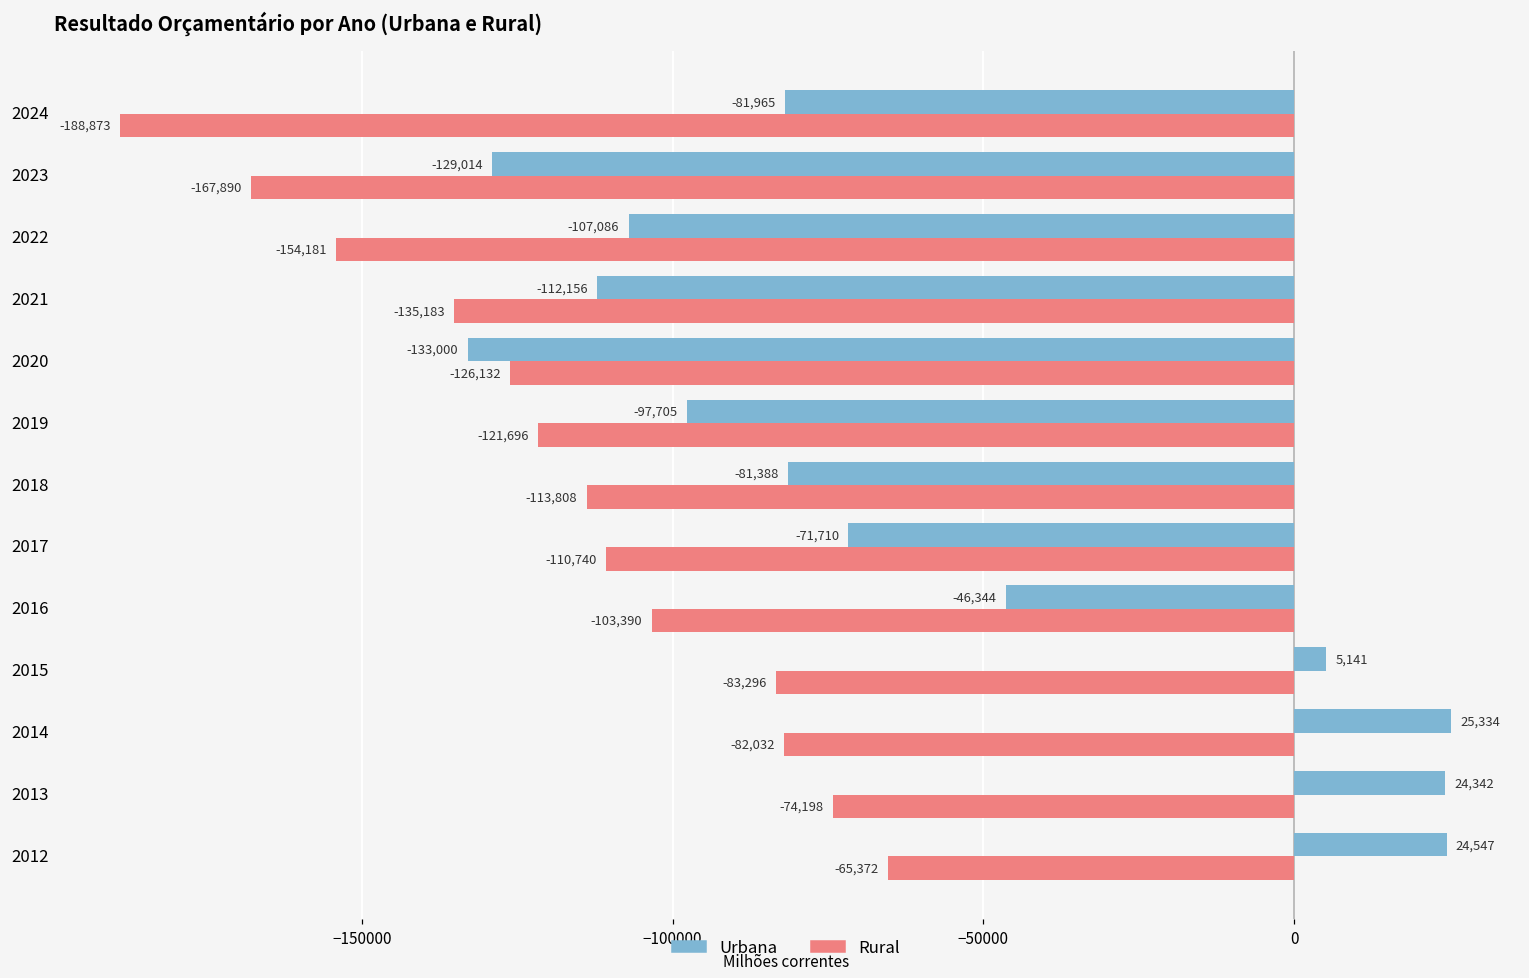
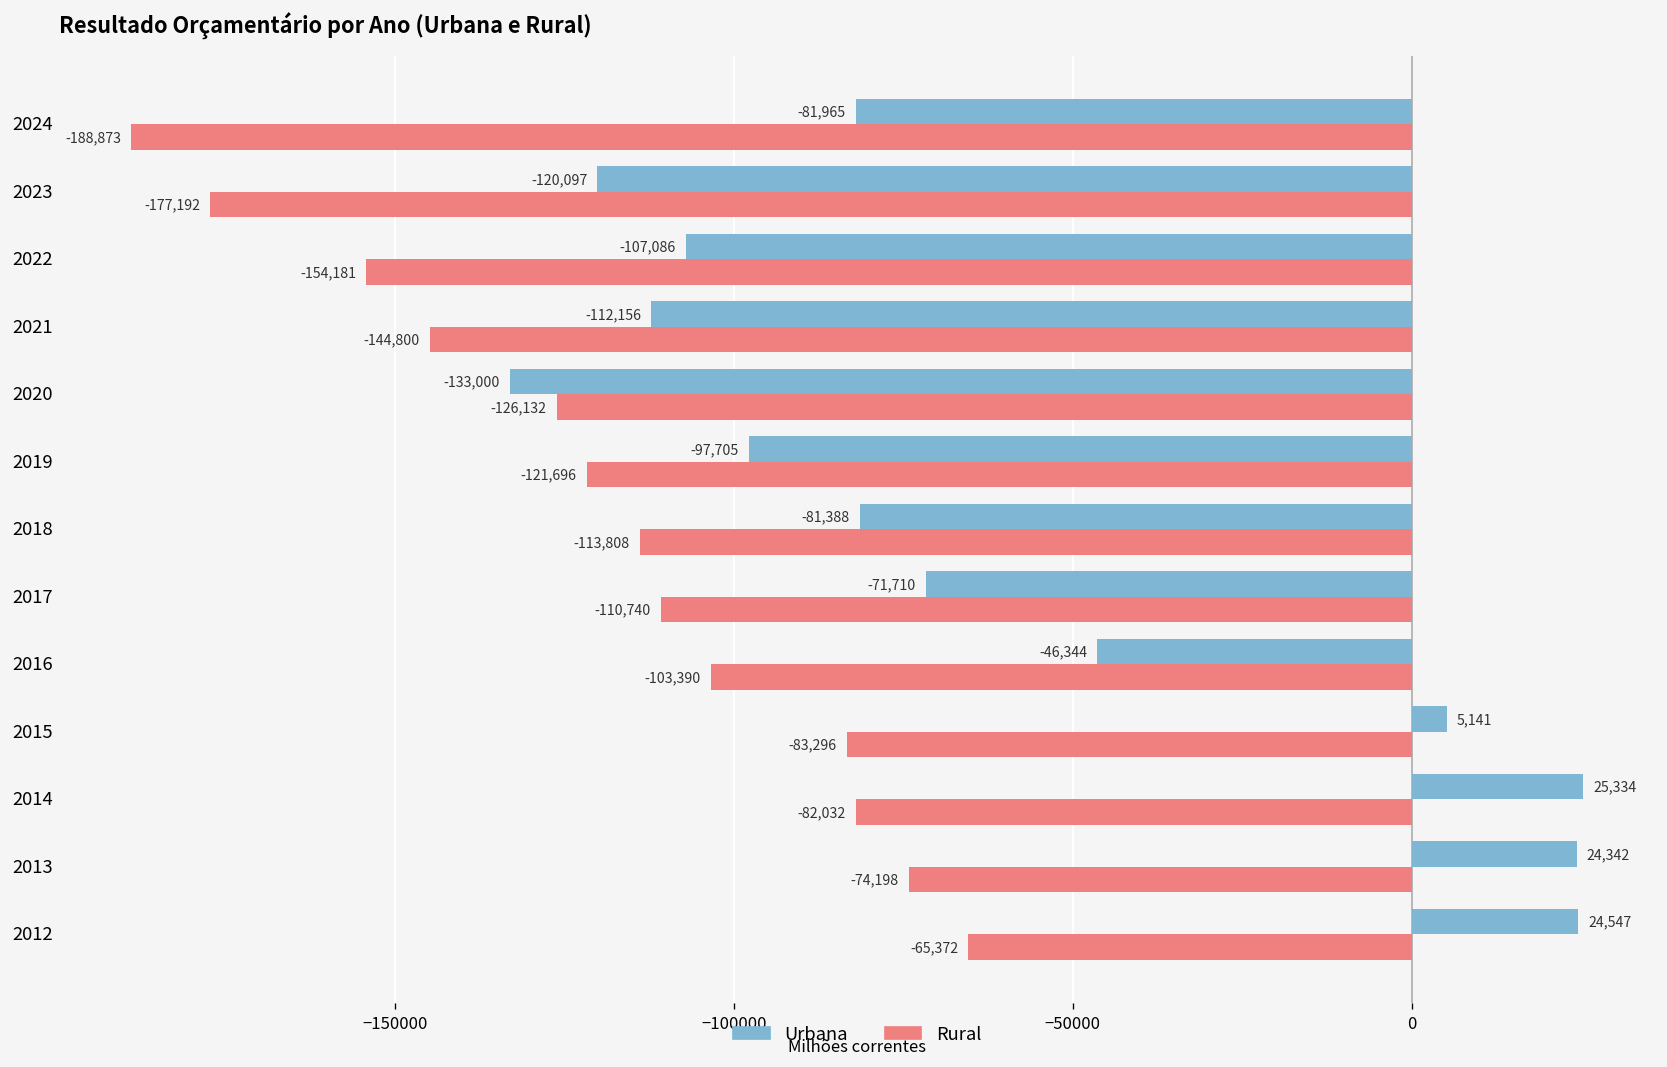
  {
    "Urbana": {
      "2024": "-81,965",
-     "2023": "-129,014",
+     "2023": "-120,097",
      "2022": "-107,086",
      "2021": "-112,156",
      "2020": "-133,000",
      "2019": "-97,705",
      "2018": "-81,388",
      "2017": "-71,710",
      "2016": "-46,344",
      "2015": "5,141",
      "2014": "25,334",
      "2013": "24,342",
      "2012": "24,547"
    },
    "Rural": {
      "2024": "-188,873",
-     "2023": "-167,890",
+     "2023": "-177,192",
      "2022": "-154,181",
-     "2021": "-135,183",
+     "2021": "-144,800",
      "2020": "-126,132",
      "2019": "-121,696",
      "2018": "-113,808",
      "2017": "-110,740",
      "2016": "-103,390",
      "2015": "-83,296",
      "2014": "-82,032",
      "2013": "-74,198",
      "2012": "-65,372"
    }
  }
